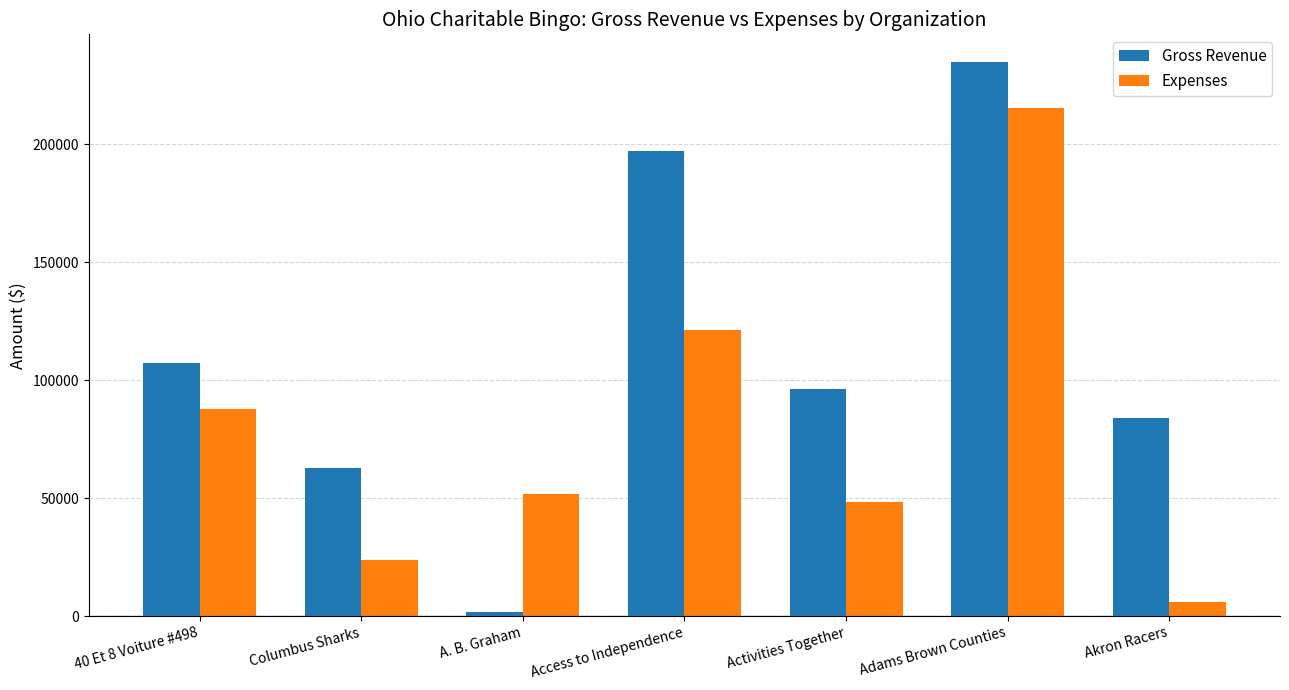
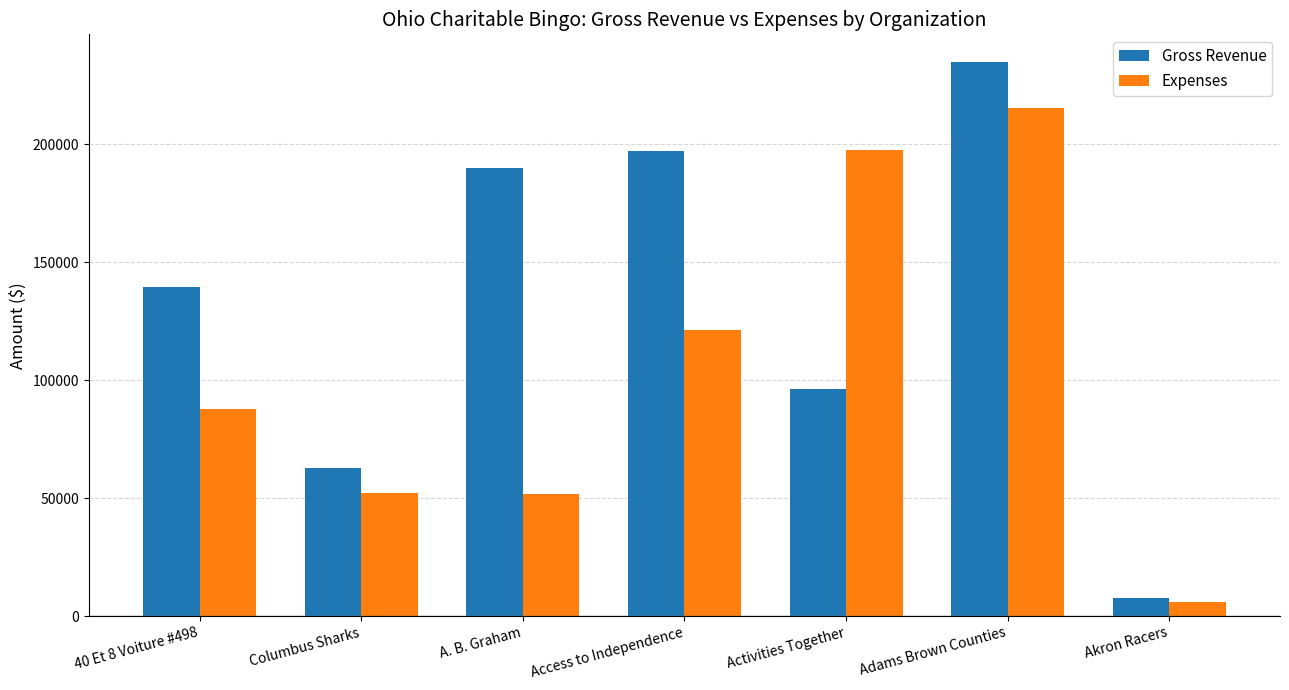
  {
    "Gross Revenue": {
-     "40 Et 8 Voiture #498": 107000,
+     "40 Et 8 Voiture #498": 140000,
      "Columbus Sharks": 63000,
-     "A. B. Graham": 2000,
+     "A. B. Graham": 190000,
      "Access to Independence": 197000,
      "Activities Together": 96000,
      "Adams Brown Counties": 235000,
-     "Akron Racers": 84000
+     "Akron Racers": 8000
    },
    "Expenses": {
      "40 Et 8 Voiture #498": 88000,
-     "Columbus Sharks": 24000,
+     "Columbus Sharks": 52000,
      "A. B. Graham": 52000,
      "Access to Independence": 121000,
-     "Activities Together": 49000,
+     "Activities Together": 197000,
      "Adams Brown Counties": 215000,
      "Akron Racers": 6000
    }
  }
